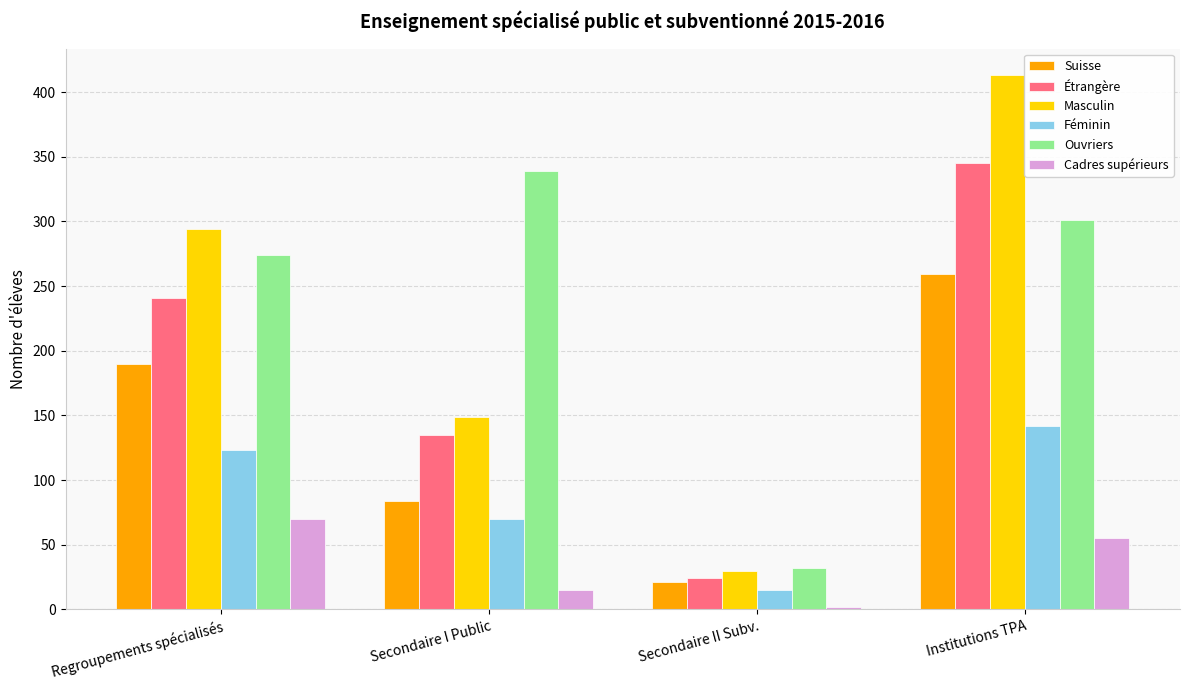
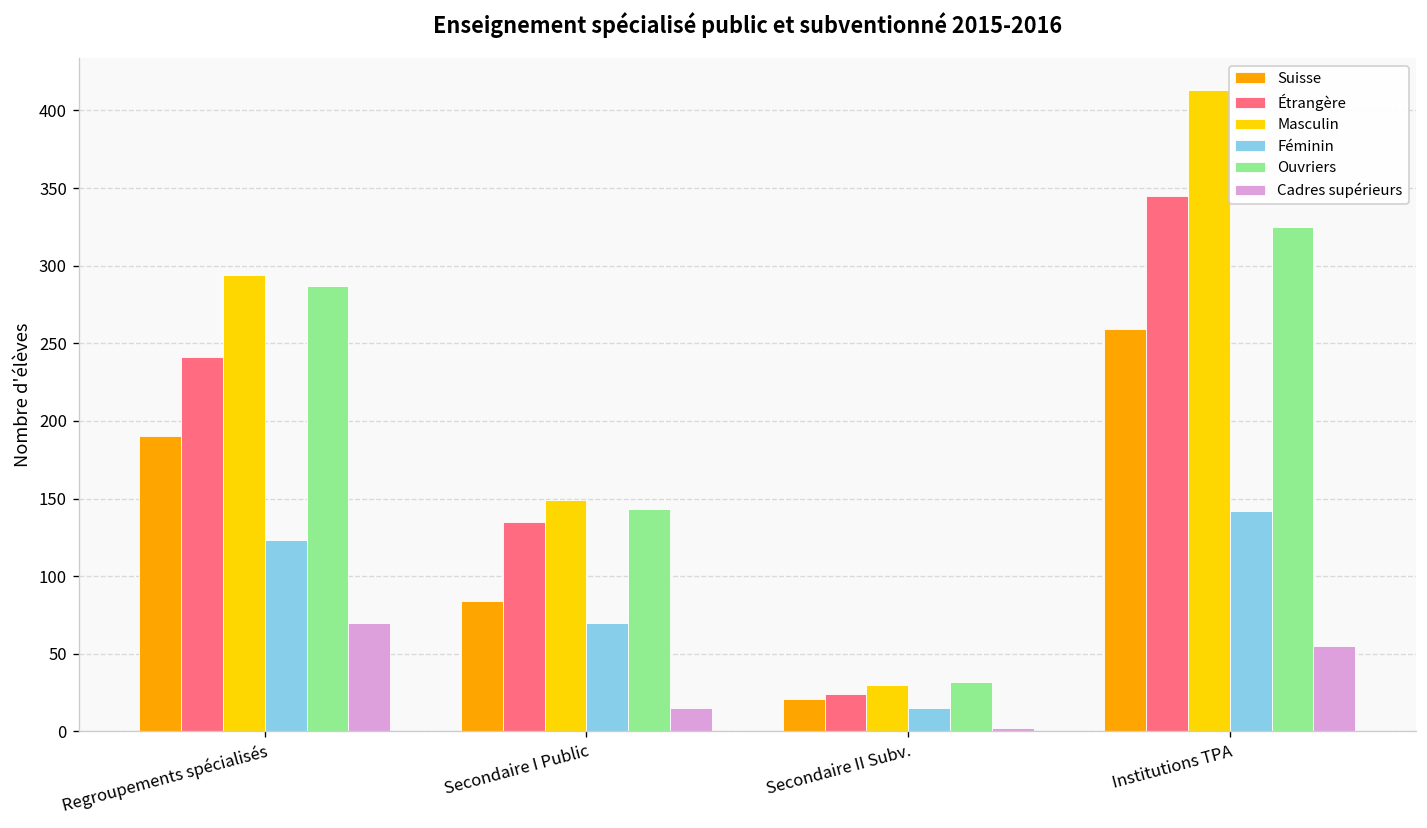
  {
    "Étrangère": {
      "Regroupements spécialisés": 241,
      "Secondaire I Public": 135,
      "Secondaire II Subv.": 24,
      "Institutions TPA": 345
    },
    "Féminin": {
      "Regroupements spécialisés": 123,
      "Secondaire I Public": 70,
      "Secondaire II Subv.": 15,
      "Institutions TPA": 142
    },
    "Ouvriers": {
-     "Regroupements spécialisés": 274,
-     "Secondaire I Public": 339,
+     "Regroupements spécialisés": 287,
+     "Secondaire I Public": 143,
      "Secondaire II Subv.": 32,
-     "Institutions TPA": 301
+     "Institutions TPA": 325
    },
    "Cadres supérieurs": {
      "Regroupements spécialisés": 70,
      "Secondaire I Public": 15,
      "Secondaire II Subv.": 2,
      "Institutions TPA": 55
    }
  }
